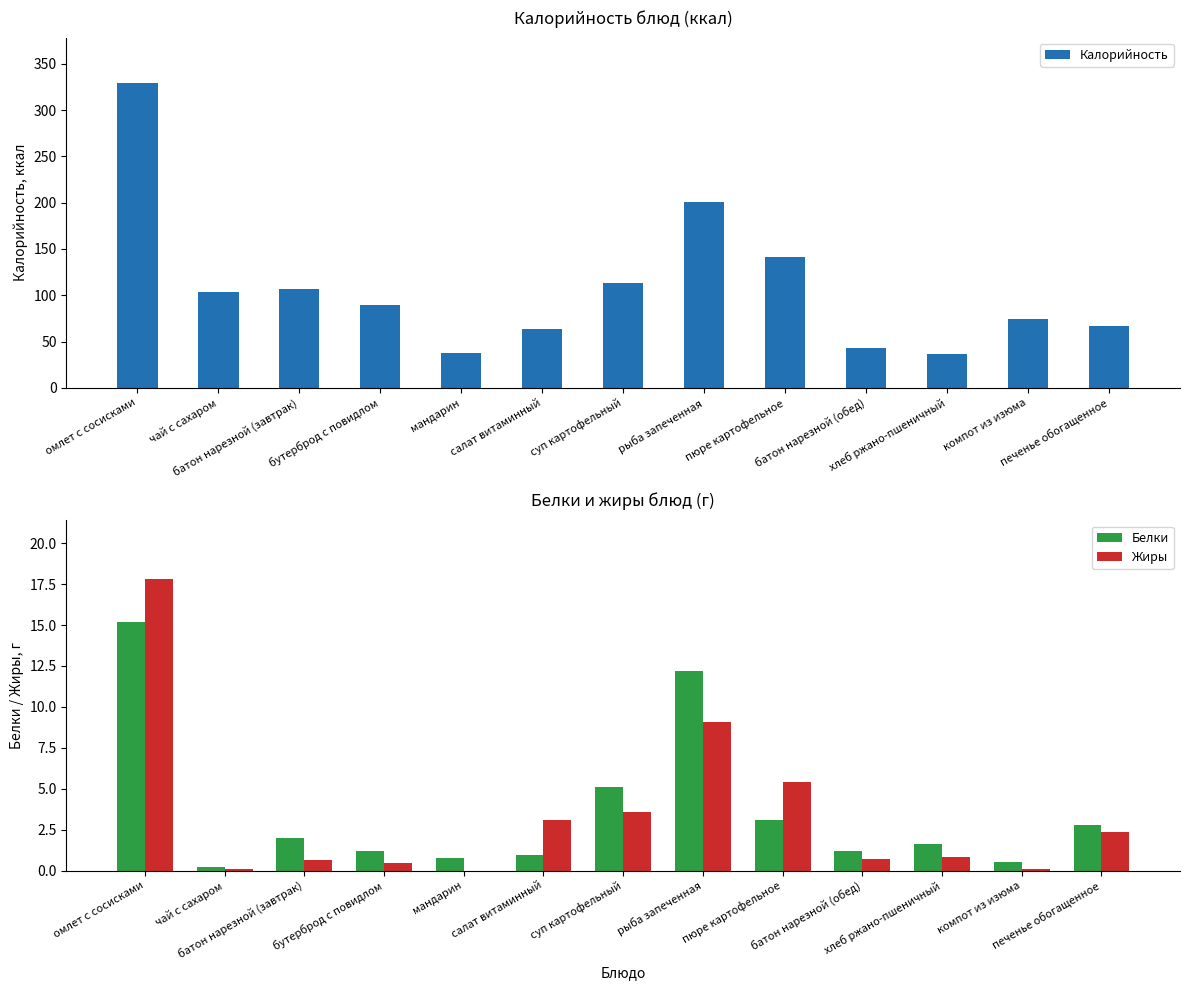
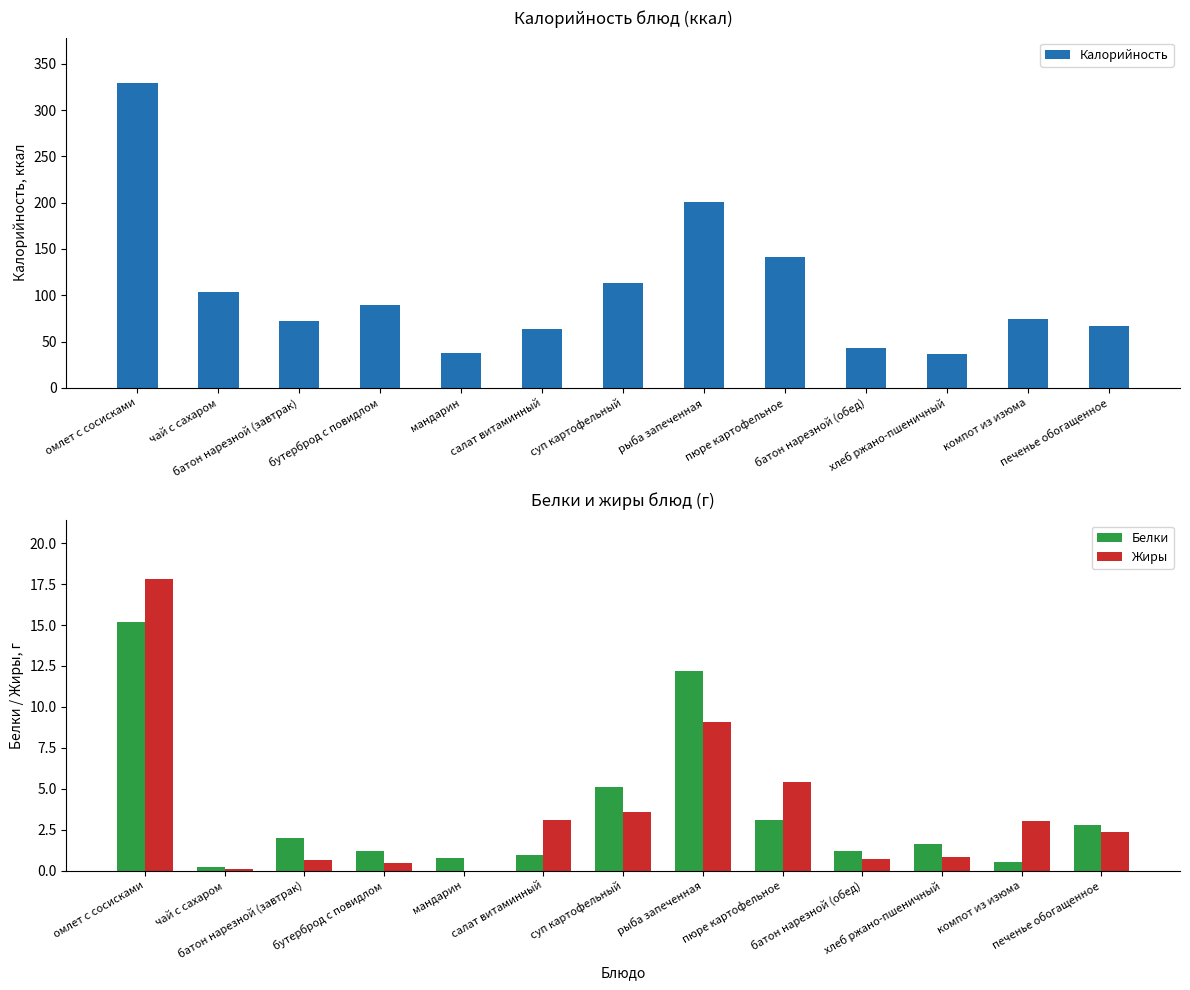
  {
    "Калорийность блюд (ккал)": {
      "омлет с сосисками": 330,
      "чай с сахаром": 100,
-     "батон нарезной (завтрак)": 110,
+     "батон нарезной (завтрак)": 70,
      "бутерброд с повидлом": 90,
      "мандарин": 40,
      "салат витаминный": 60,
      "суп картофельный": 110,
      "рыба запеченная": 200,
      "пюре картофельное": 140,
      "батон нарезной (обед)": 40,
      "хлеб ржано-пшеничный": 40,
      "компот из изюма": 70,
      "печенье обогащенное": 70
    },
    "Белки и жиры блюд (г)": {
      "Белки": {
        "омлет с сосисками": 15.2,
        "чай с сахаром": 0.2,
        "батон нарезной (завтрак)": 2.0,
        "бутерброд с повидлом": 1.2,
        "мандарин": 0.8,
        "салат витаминный": 1.0,
        "суп картофельный": 5.1,
        "рыба запеченная": 12.2,
        "пюре картофельное": 3.1,
        "батон нарезной (обед)": 1.2,
        "хлеб ржано-пшеничный": 1.6,
        "компот из изюма": 0.5,
        "печенье обогащенное": 2.8
      },
      "Жиры": {
        "омлет с сосисками": 17.8,
        "батон нарезной (завтрак)": 0.6,
        "бутерброд с повидлом": 0.5,
        "мандарин": 0.0,
        "салат витаминный": 3.1,
        "суп картофельный": 3.6,
        "рыба запеченная": 9.1,
        "пюре картофельное": 5.4,
        "батон нарезной (обед)": 0.7,
        "хлеб ржано-пшеничный": 0.9,
-       "компот из изюма": 0.1,
+       "компот из изюма": 3.0,
        "печенье обогащенное": 2.4
      }
    }
  }
